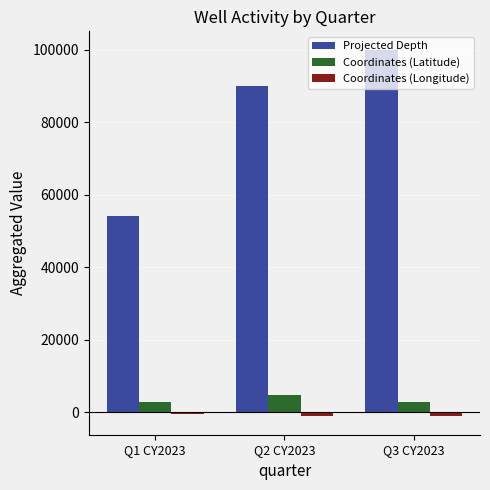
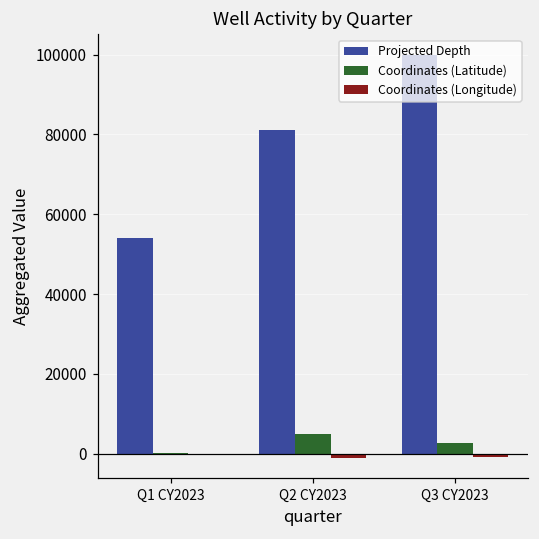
  {
    "Projected Depth": {
      "Q1 CY2023": 54000,
-     "Q2 CY2023": 90000
+     "Q2 CY2023": 81000
    },
    "Coordinates (Latitude)": {
-     "Q1 CY2023": 3000,
+     "Q1 CY2023": 0,
      "Q2 CY2023": 5000,
      "Q3 CY2023": 3000
    },
    "Coordinates (Longitude)": {
      "Q2 CY2023": -1000,
      "Q3 CY2023": -1000
    }
  }
